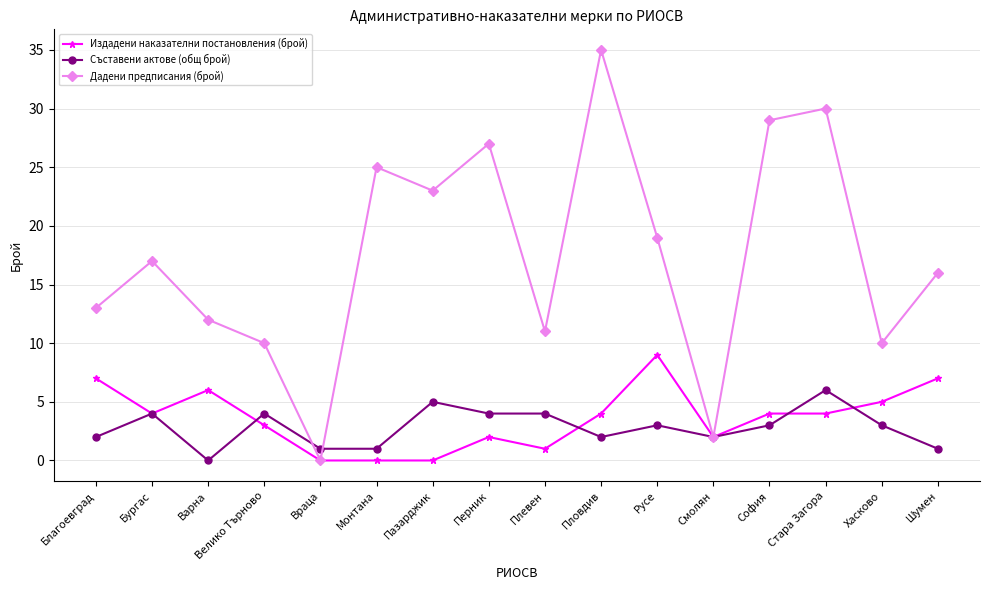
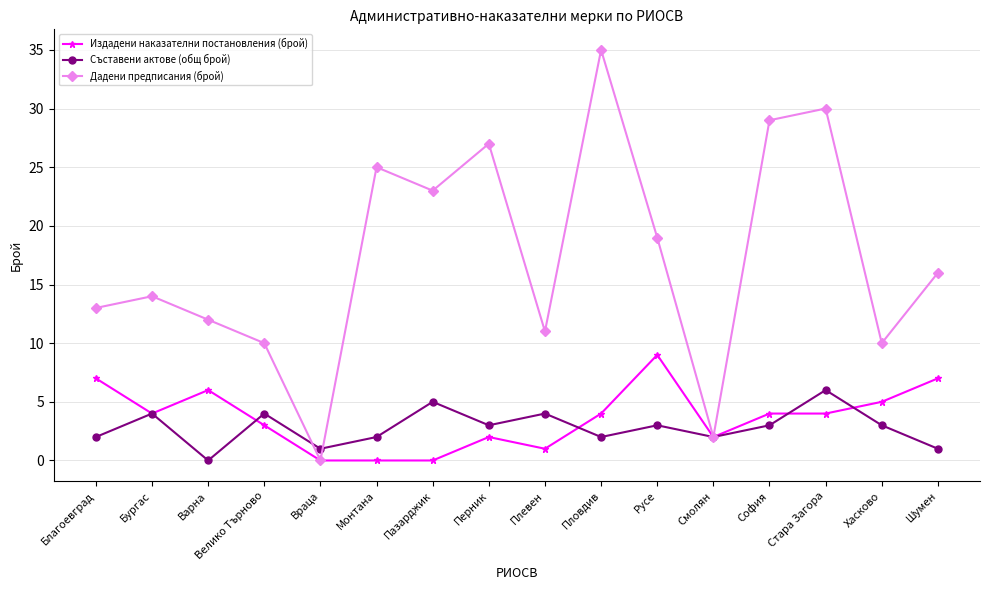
  {
    "Издадени наказателни постановления (брой)": {
      "Благоевград": 7,
      "Варна": 6,
      "Велико Търново": 3,
      "Монтана": 0,
      "Пазарджик": 0,
      "Перник": 2,
      "Плевен": 1,
      "Пловдив": 4,
      "Русе": 9,
      "София": 4,
      "Стара Загора": 4,
      "Хасково": 5,
      "Шумен": 7
    },
    "Съставени актове (общ брой)": {
      "Благоевград": 2,
      "Варна": 0,
      "Велико Търново": 4,
      "Враца": 1,
-     "Монтана": 1,
+     "Монтана": 2,
      "Пазарджик": 5,
-     "Перник": 4,
+     "Перник": 3,
      "Плевен": 4,
      "Пловдив": 2,
      "Русе": 3,
      "София": 3,
      "Стара Загора": 6,
      "Хасково": 3,
      "Шумен": 1
    },
    "Дадени предписания (брой)": {
      "Благоевград": 13,
-     "Бургас": 17,
+     "Бургас": 14,
      "Варна": 12,
      "Велико Търново": 10,
      "Монтана": 25,
      "Пазарджик": 23,
      "Перник": 27,
      "Плевен": 11,
      "Пловдив": 35,
      "Русе": 19,
      "София": 29,
      "Стара Загора": 30,
      "Хасково": 10,
      "Шумен": 16
    }
  }
